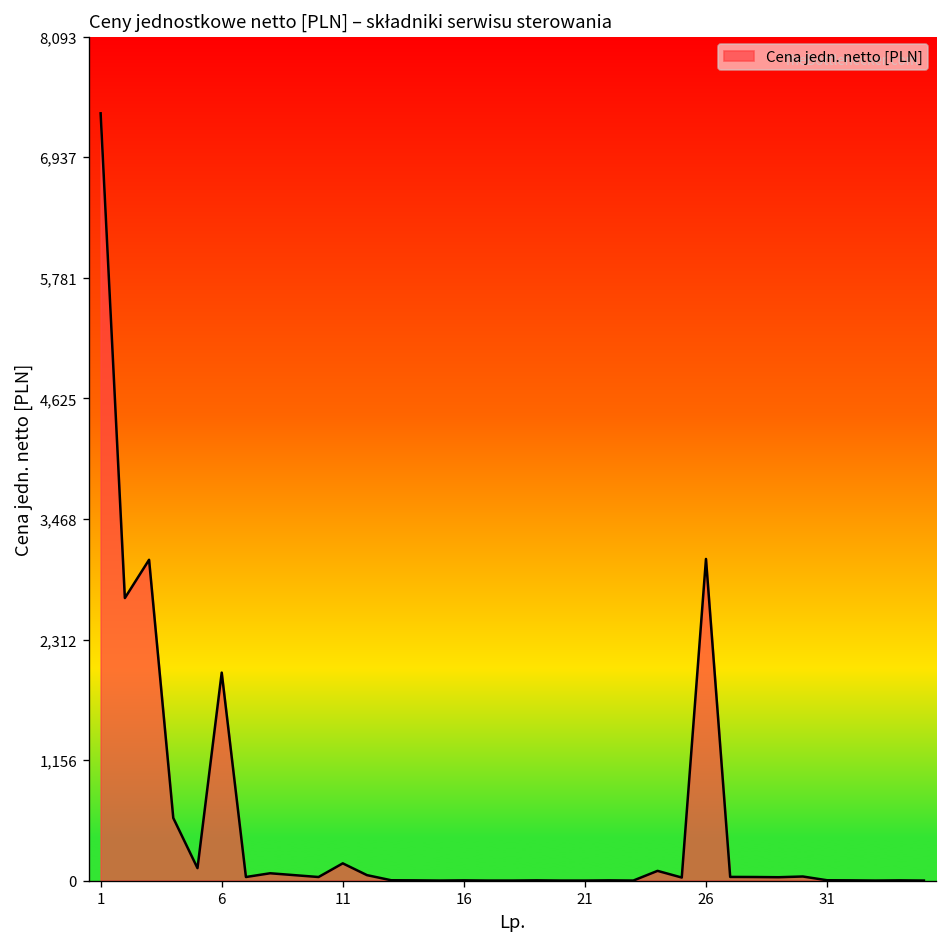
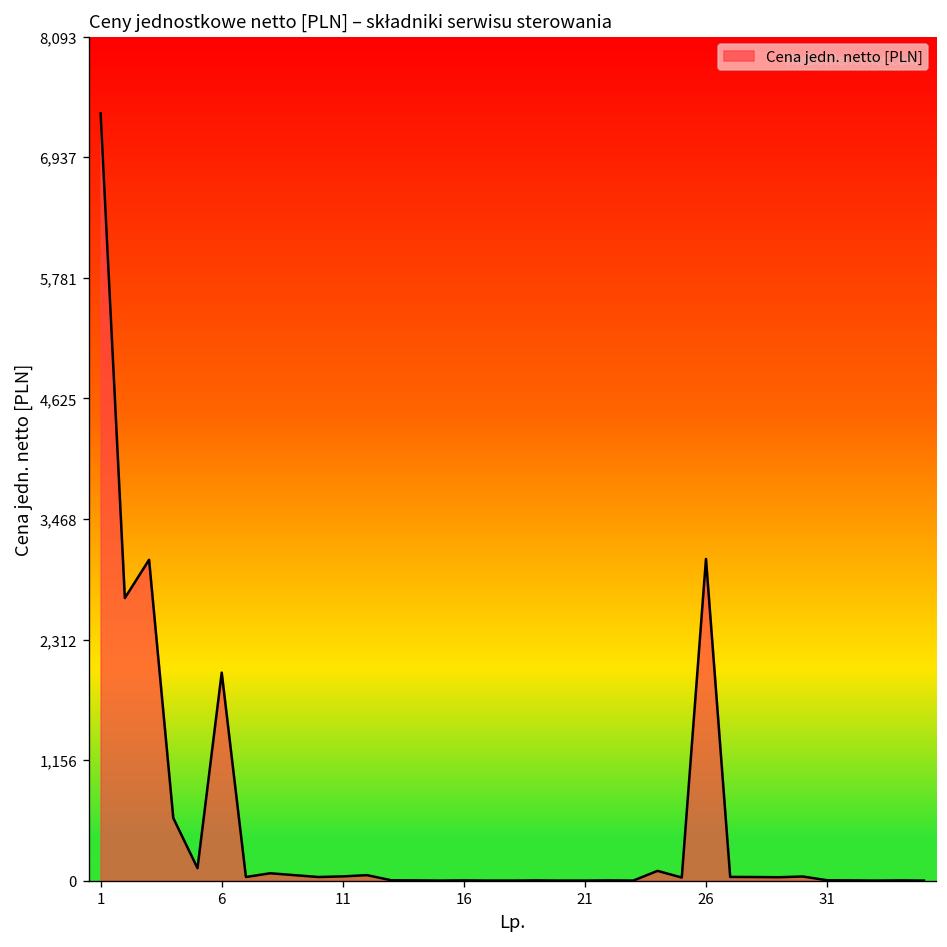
  {
    "1": "7,400",
    "6": "2,000",
-   "11": "200",
+   "11": "0",
    "16": "0",
    "21": "0",
    "26": "3,100",
    "31": "0"
  }
